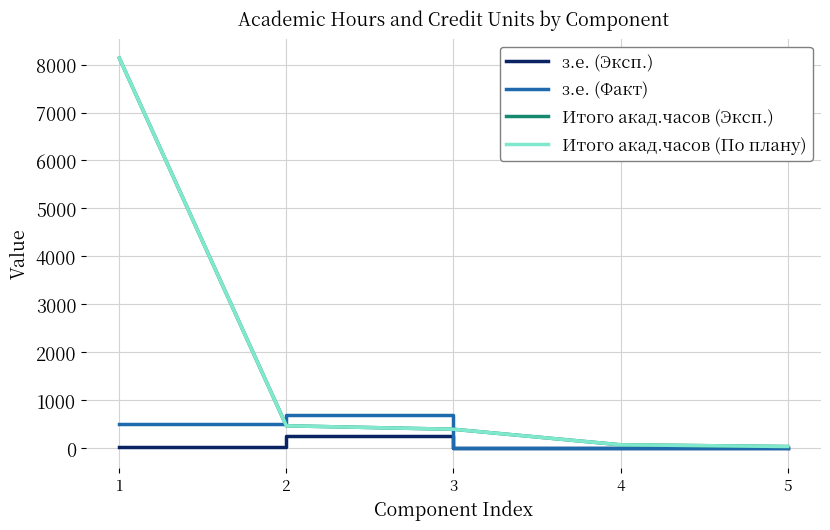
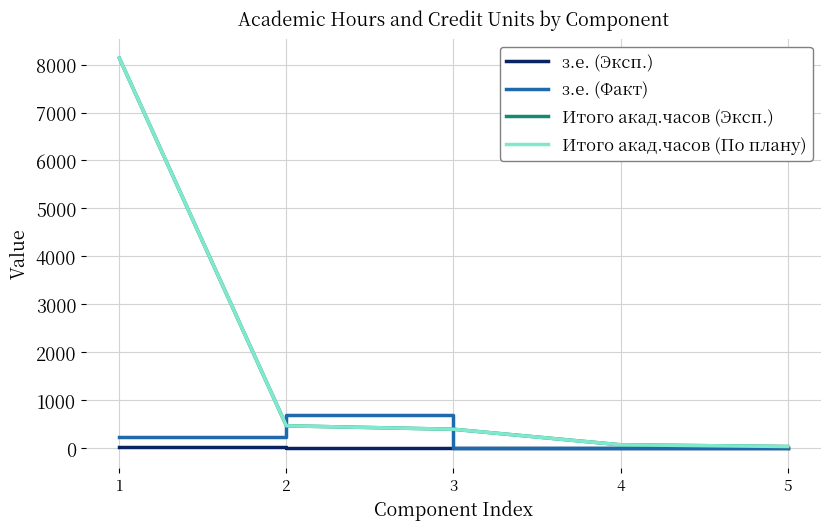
  {
    "з.е. (Эксп.)": {
      "1": 0,
-     "2": 200
+     "2": 0
    },
    "з.е. (Факт)": {
-     "1": 500,
+     "1": 200,
      "2": 700
    },
    "Итого акад.часов (По плану)": {
      "1": 8100,
      "2": 500,
      "3": 400,
      "4": 100
    }
  }
